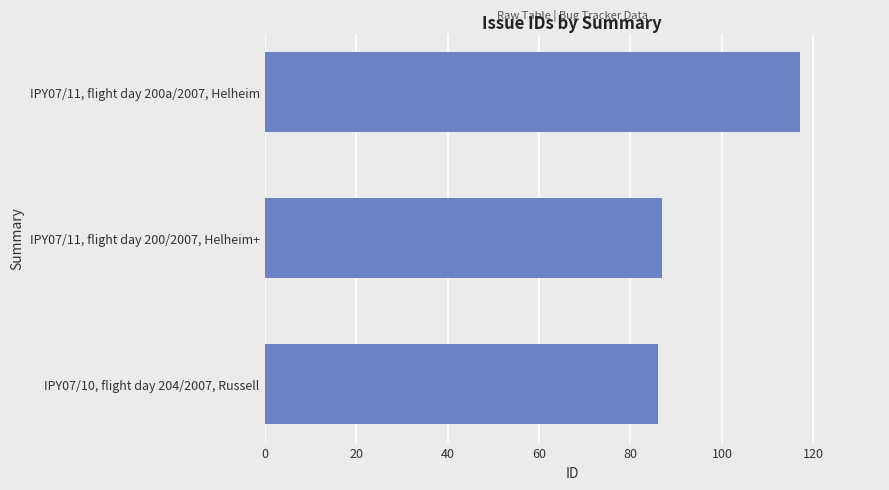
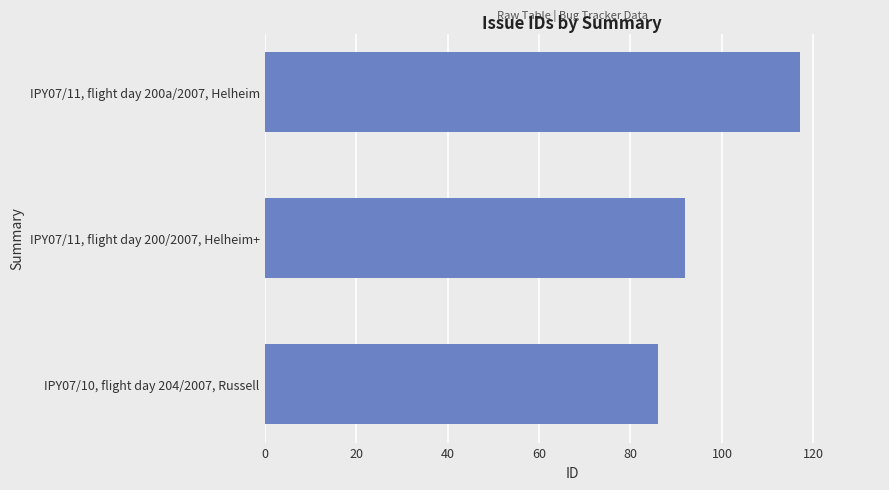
  {
    "IPY07/11, flight day 200a/2007, Helheim": 117,
-   "IPY07/11, flight day 200/2007, Helheim+": 87,
+   "IPY07/11, flight day 200/2007, Helheim+": 92,
    "IPY07/10, flight day 204/2007, Russell": 86
  }
